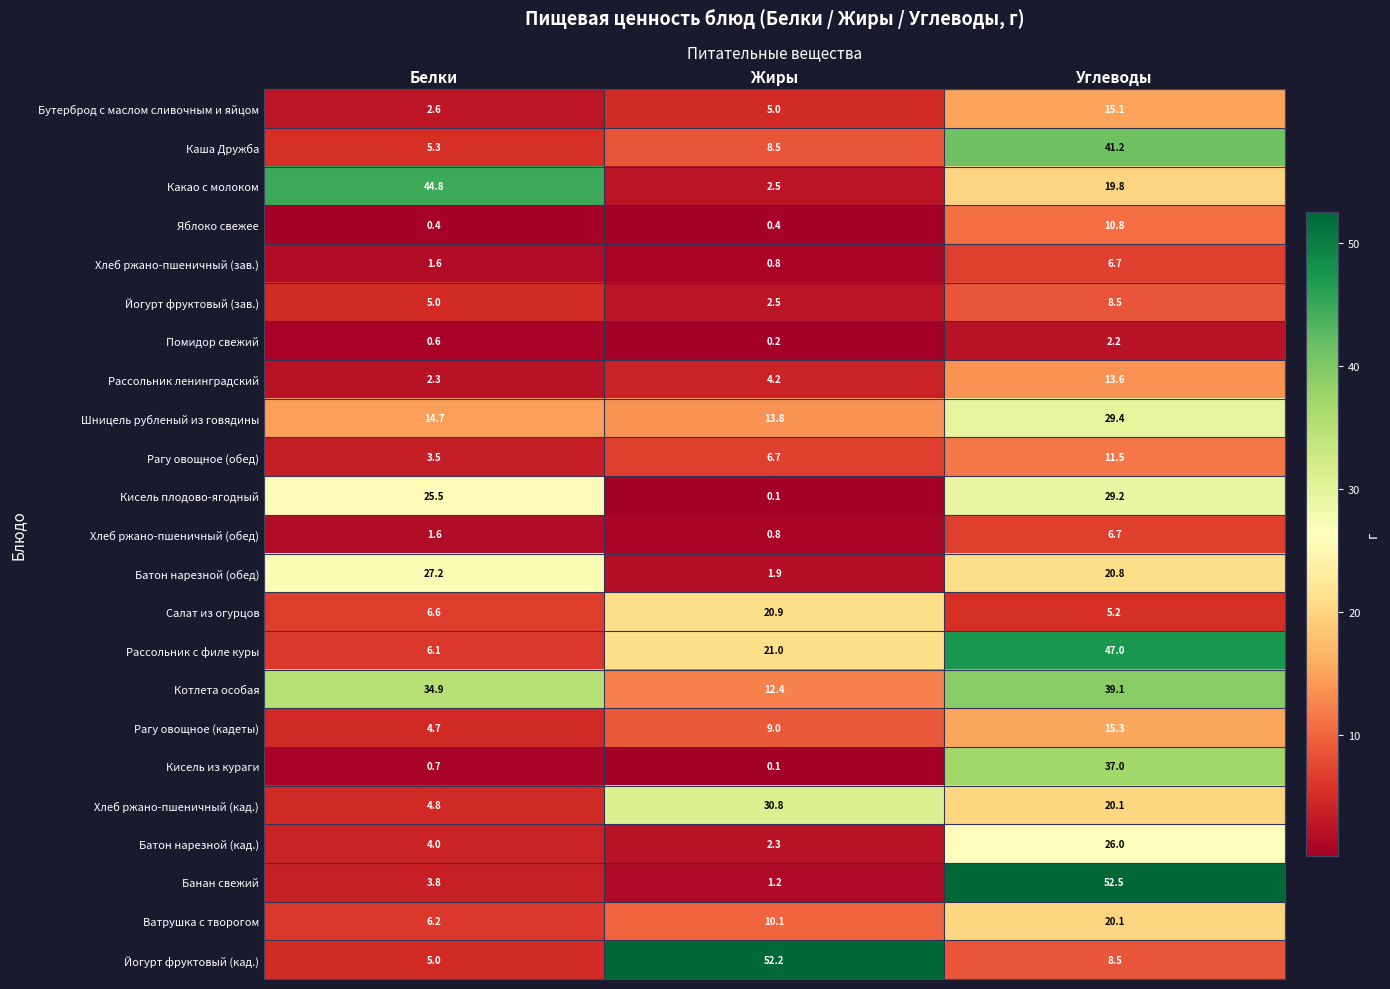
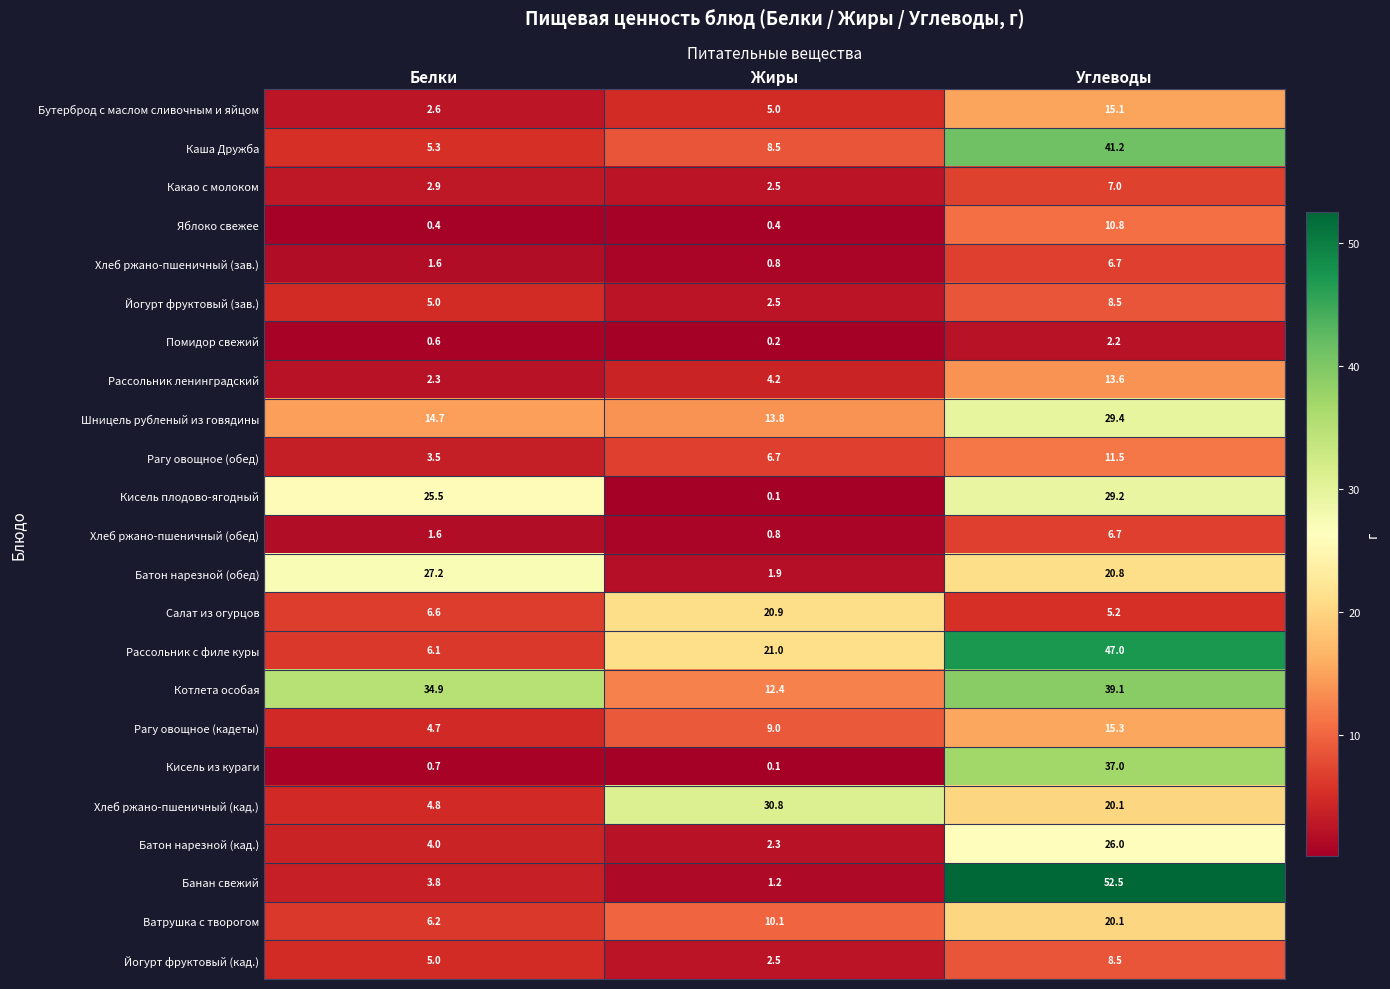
  {
    "Бутерброд с маслом сливочным и яйцом": {
      "Белки": 2.6,
      "Жиры": 5.0,
      "Углеводы": 15.1
    },
    "Каша Дружба": {
      "Белки": 5.3,
      "Жиры": 8.5,
      "Углеводы": 41.2
    },
    "Какао с молоком": {
-     "Белки": 44.8,
+     "Белки": 2.9,
      "Жиры": 2.5,
-     "Углеводы": 19.8
+     "Углеводы": 7.0
    },
    "Яблоко свежее": {
      "Белки": 0.4,
      "Жиры": 0.4,
      "Углеводы": 10.8
    },
    "Хлеб ржано-пшеничный (зав.)": {
      "Белки": 1.6,
      "Жиры": 0.8,
      "Углеводы": 6.7
    },
    "Йогурт фруктовый (зав.)": {
      "Белки": 5.0,
      "Жиры": 2.5,
      "Углеводы": 8.5
    },
    "Помидор свежий": {
      "Белки": 0.6,
      "Жиры": 0.2,
      "Углеводы": 2.2
    },
    "Рассольник ленинградский": {
      "Белки": 2.3,
      "Жиры": 4.2,
      "Углеводы": 13.6
    },
    "Шницель рубленый из говядины": {
      "Белки": 14.7,
      "Жиры": 13.8,
      "Углеводы": 29.4
    },
    "Рагу овощное (обед)": {
      "Белки": 3.5,
      "Жиры": 6.7,
      "Углеводы": 11.5
    },
    "Кисель плодово-ягодный": {
      "Белки": 25.5,
      "Жиры": 0.1,
      "Углеводы": 29.2
    },
    "Хлеб ржано-пшеничный (обед)": {
      "Белки": 1.6,
      "Жиры": 0.8,
      "Углеводы": 6.7
    },
    "Батон нарезной (обед)": {
      "Белки": 27.2,
      "Жиры": 1.9,
      "Углеводы": 20.8
    },
    "Салат из огурцов": {
      "Белки": 6.6,
      "Жиры": 20.9,
      "Углеводы": 5.2
    },
    "Рассольник с филе куры": {
      "Белки": 6.1,
      "Жиры": 21.0,
      "Углеводы": 47.0
    },
    "Котлета особая": {
      "Белки": 34.9,
      "Жиры": 12.4,
      "Углеводы": 39.1
    },
    "Рагу овощное (кадеты)": {
      "Белки": 4.7,
      "Жиры": 9.0,
      "Углеводы": 15.3
    },
    "Кисель из кураги": {
      "Белки": 0.7,
      "Жиры": 0.1,
      "Углеводы": 37.0
    },
    "Хлеб ржано-пшеничный (кад.)": {
      "Белки": 4.8,
      "Жиры": 30.8,
      "Углеводы": 20.1
    },
    "Батон нарезной (кад.)": {
      "Белки": 4.0,
      "Жиры": 2.3,
      "Углеводы": 26.0
    },
    "Банан свежий": {
      "Белки": 3.8,
      "Жиры": 1.2,
      "Углеводы": 52.5
    },
    "Ватрушка с творогом": {
      "Белки": 6.2,
      "Жиры": 10.1,
      "Углеводы": 20.1
    },
    "Йогурт фруктовый (кад.)": {
      "Белки": 5.0,
-     "Жиры": 52.2,
+     "Жиры": 2.5,
      "Углеводы": 8.5
    }
  }
